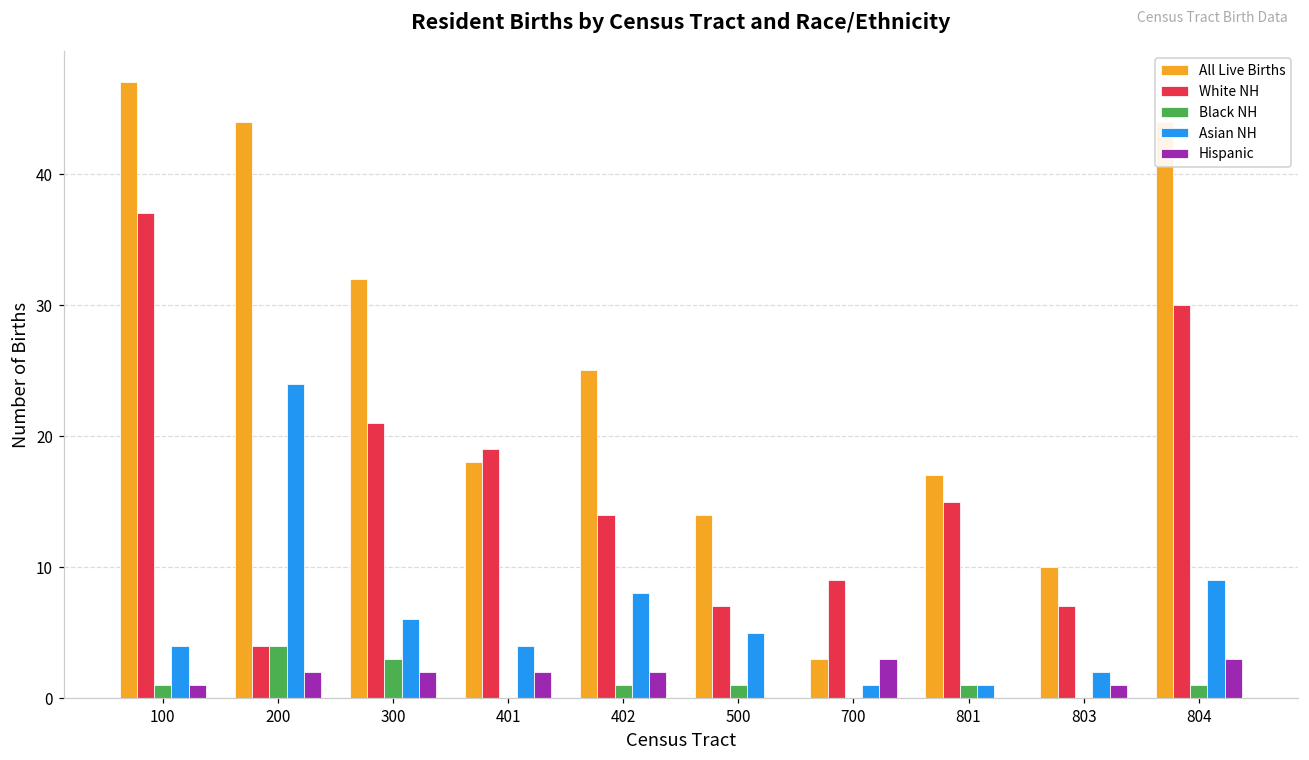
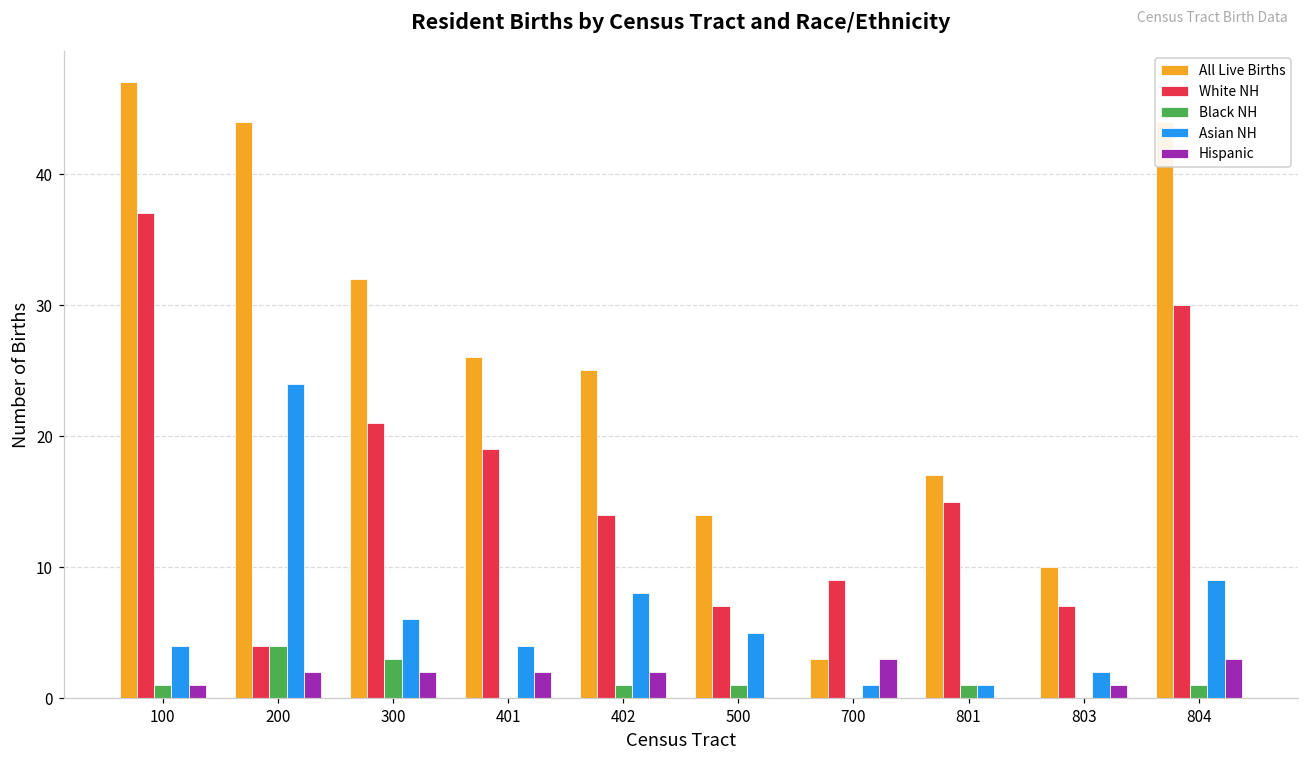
  {
    "All Live Births": {
      "100": 47,
      "200": 44,
      "300": 32,
-     "401": 18,
+     "401": 26,
      "402": 25,
      "500": 14,
      "700": 3,
      "801": 17,
      "803": 10
    },
    "White NH": {
      "100": 37,
      "200": 4,
      "300": 21,
      "401": 19,
      "402": 14,
      "500": 7,
      "700": 9,
      "801": 15,
      "803": 7,
      "804": 30
    },
    "Black NH": {
      "100": 1,
      "200": 4,
      "300": 3,
      "401": 0,
      "402": 1,
      "500": 1,
      "700": 0,
      "801": 1,
      "803": 0,
      "804": 1
    },
    "Asian NH": {
      "100": 4,
      "200": 24,
      "300": 6,
      "401": 4,
      "402": 8,
      "500": 5,
      "700": 1,
      "801": 1,
      "803": 2,
      "804": 9
    },
    "Hispanic": {
      "100": 1,
      "200": 2,
      "300": 2,
      "401": 2,
      "402": 2,
      "500": 0,
      "700": 3,
      "801": 0,
      "803": 1,
      "804": 3
    }
  }
